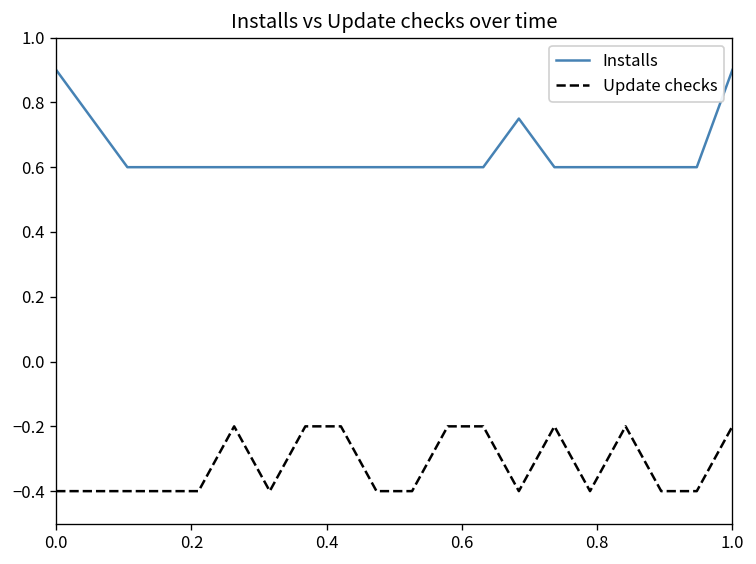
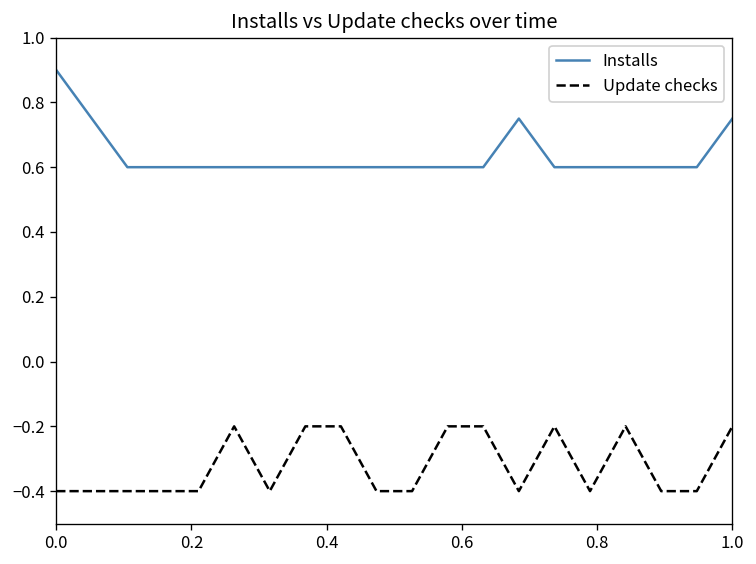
  {
    "Installs": {
      "0.0": 0.90,
-     "1.0": 0.90
+     "1.0": 0.75
    },
    "Update checks": {
      "0.0": -0.40,
      "1.0": -0.20
    }
  }
